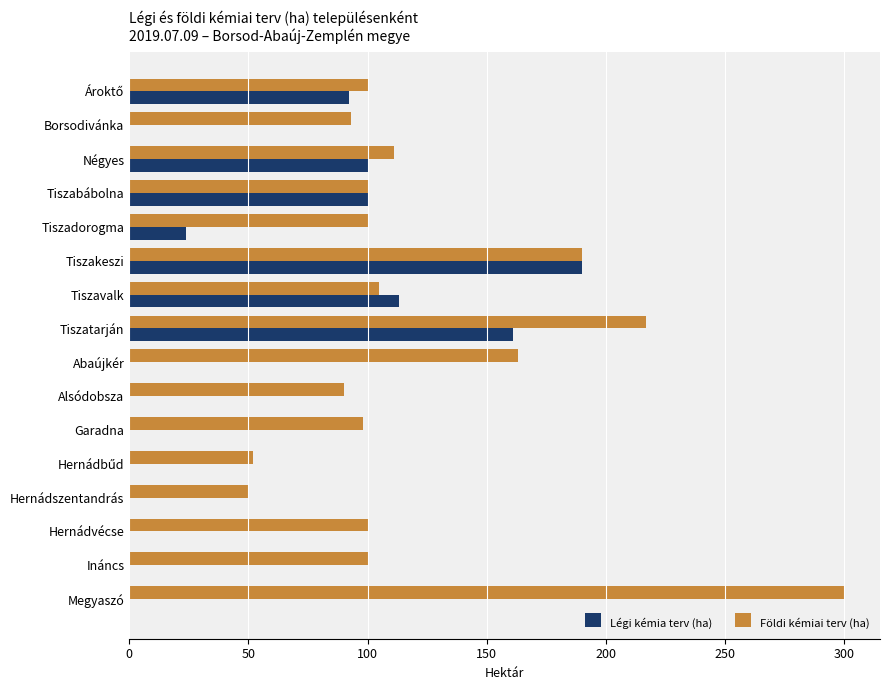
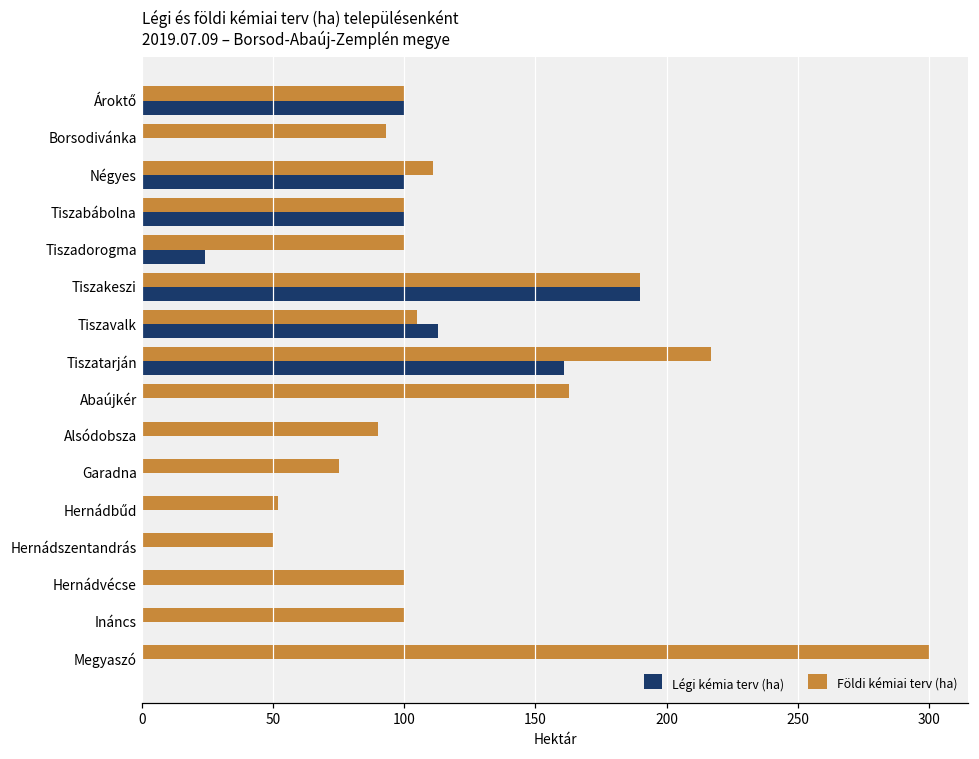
  {
    "Légi kémia terv (ha)": {
-     "Ároktő": 92,
+     "Ároktő": 100,
      "Borsodivánka": 0,
      "Négyes": 100,
      "Tiszabábolna": 100,
      "Tiszadorogma": 24,
      "Tiszakeszi": 190,
      "Tiszavalk": 113,
      "Tiszatarján": 161,
      "Abaújkér": 0,
      "Alsódobsza": 0,
      "Garadna": 0,
      "Hernádbűd": 0,
      "Hernádszentandrás": 0,
      "Hernádvécse": 0,
      "Ináncs": 0,
      "Megyaszó": 0
    },
    "Földi kémiai terv (ha)": {
      "Ároktő": 100,
      "Borsodivánka": 93,
      "Négyes": 111,
      "Tiszabábolna": 100,
      "Tiszadorogma": 100,
      "Tiszakeszi": 190,
      "Tiszavalk": 105,
      "Tiszatarján": 217,
      "Abaújkér": 163,
      "Alsódobsza": 90,
-     "Garadna": 98,
+     "Garadna": 75,
      "Hernádbűd": 52,
      "Hernádszentandrás": 50,
      "Hernádvécse": 100,
      "Ináncs": 100,
      "Megyaszó": 300
    }
  }
